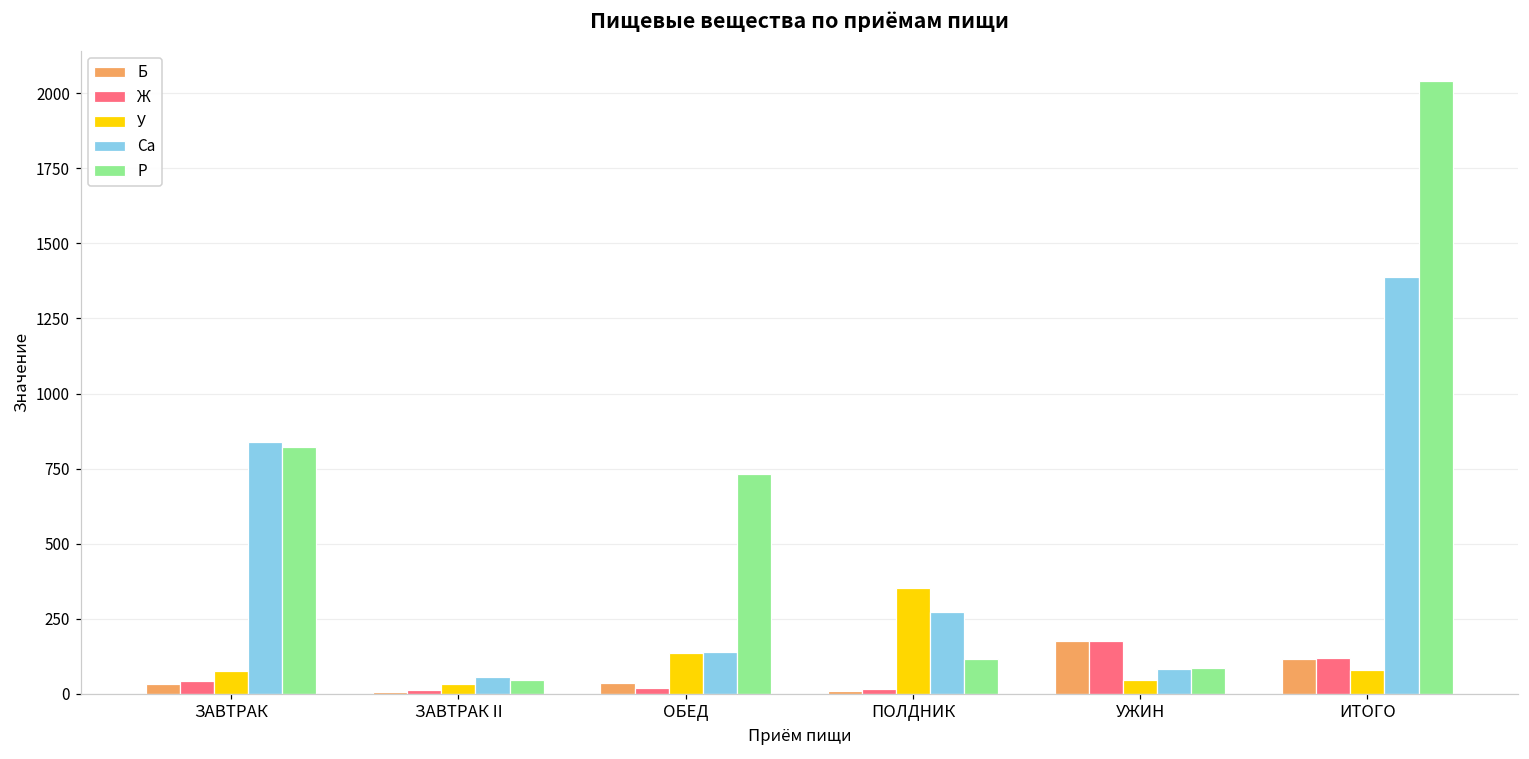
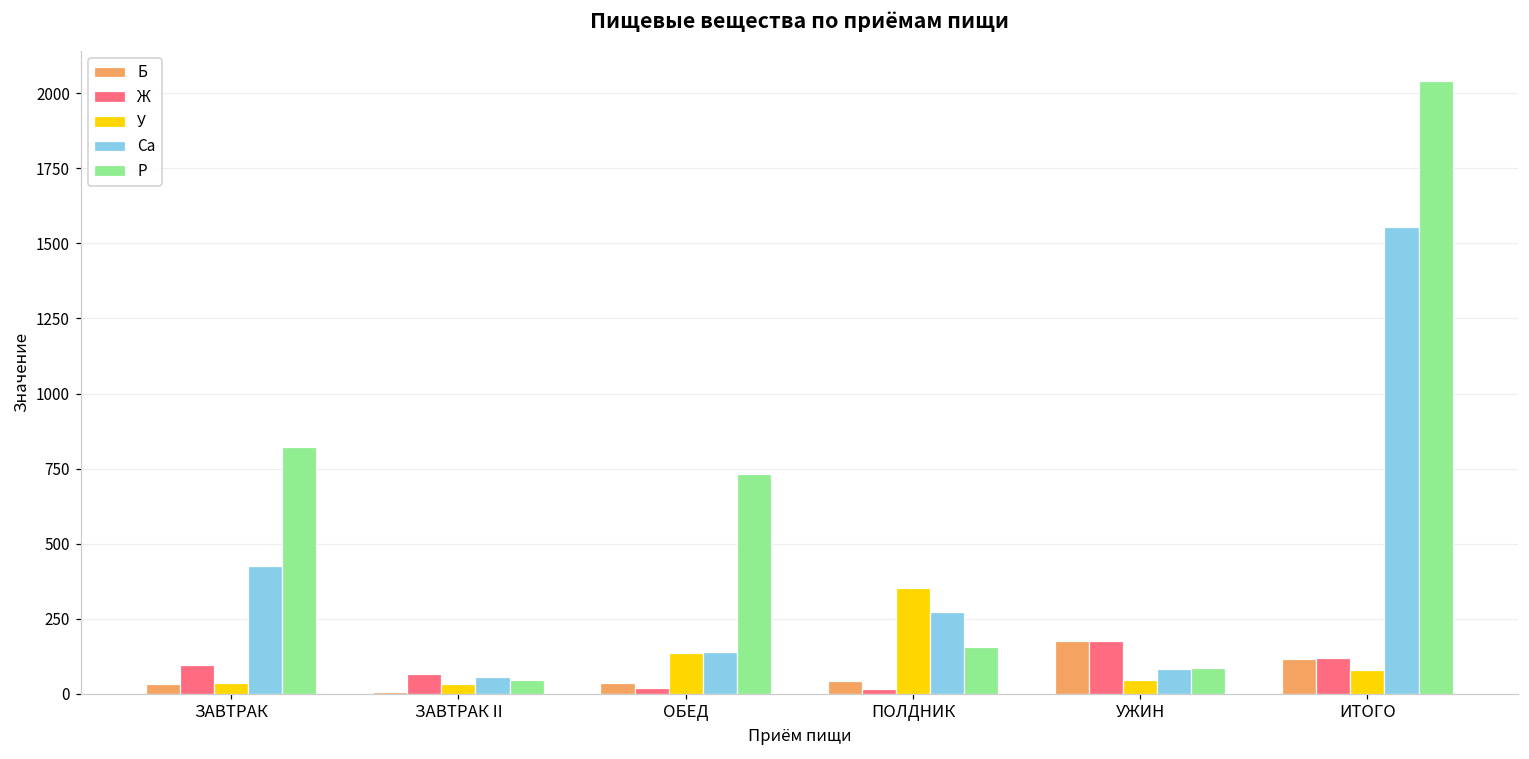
  {
    "Б": {
      "ЗАВТРАК": 30,
      "ОБЕД": 40,
-     "ПОЛДНИК": 10,
+     "ПОЛДНИК": 40,
      "УЖИН": 180,
      "ИТОГО": 120
    },
    "Ж": {
-     "ЗАВТРАК": 40,
-     "ЗАВТРАК II": 10,
+     "ЗАВТРАК": 100,
+     "ЗАВТРАК II": 70,
      "ОБЕД": 20,
      "ПОЛДНИК": 10,
      "УЖИН": 180,
      "ИТОГО": 120
    },
    "У": {
-     "ЗАВТРАК": 70,
+     "ЗАВТРАК": 40,
      "ЗАВТРАК II": 30,
      "ОБЕД": 130,
      "ПОЛДНИК": 350,
      "УЖИН": 50,
      "ИТОГО": 80
    },
    "Са": {
-     "ЗАВТРАК": 840,
+     "ЗАВТРАК": 430,
      "ЗАВТРАК II": 60,
      "ОБЕД": 140,
      "ПОЛДНИК": 270,
      "УЖИН": 80,
-     "ИТОГО": 1390
+     "ИТОГО": 1550
    },
    "Р": {
      "ЗАВТРАК": 820,
      "ЗАВТРАК II": 50,
      "ОБЕД": 730,
-     "ПОЛДНИК": 120,
+     "ПОЛДНИК": 160,
      "УЖИН": 90,
      "ИТОГО": 2040
    }
  }
